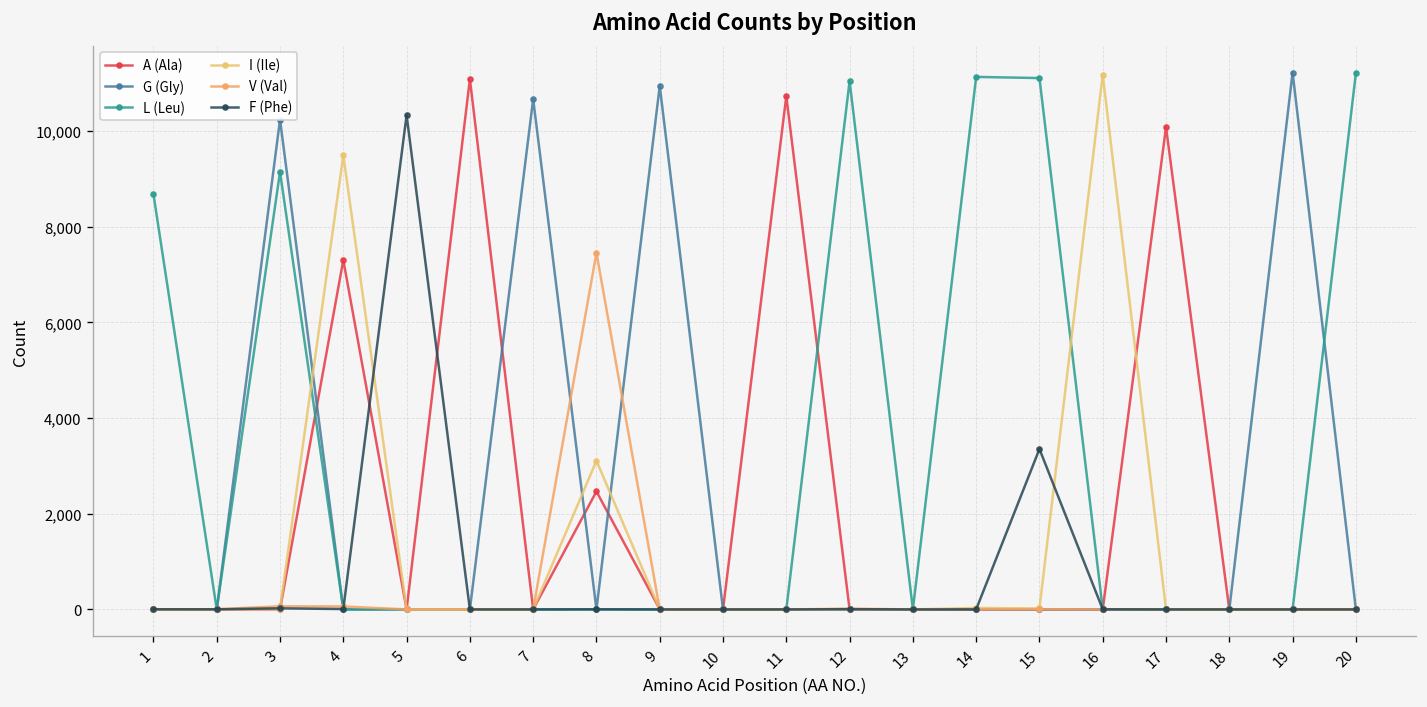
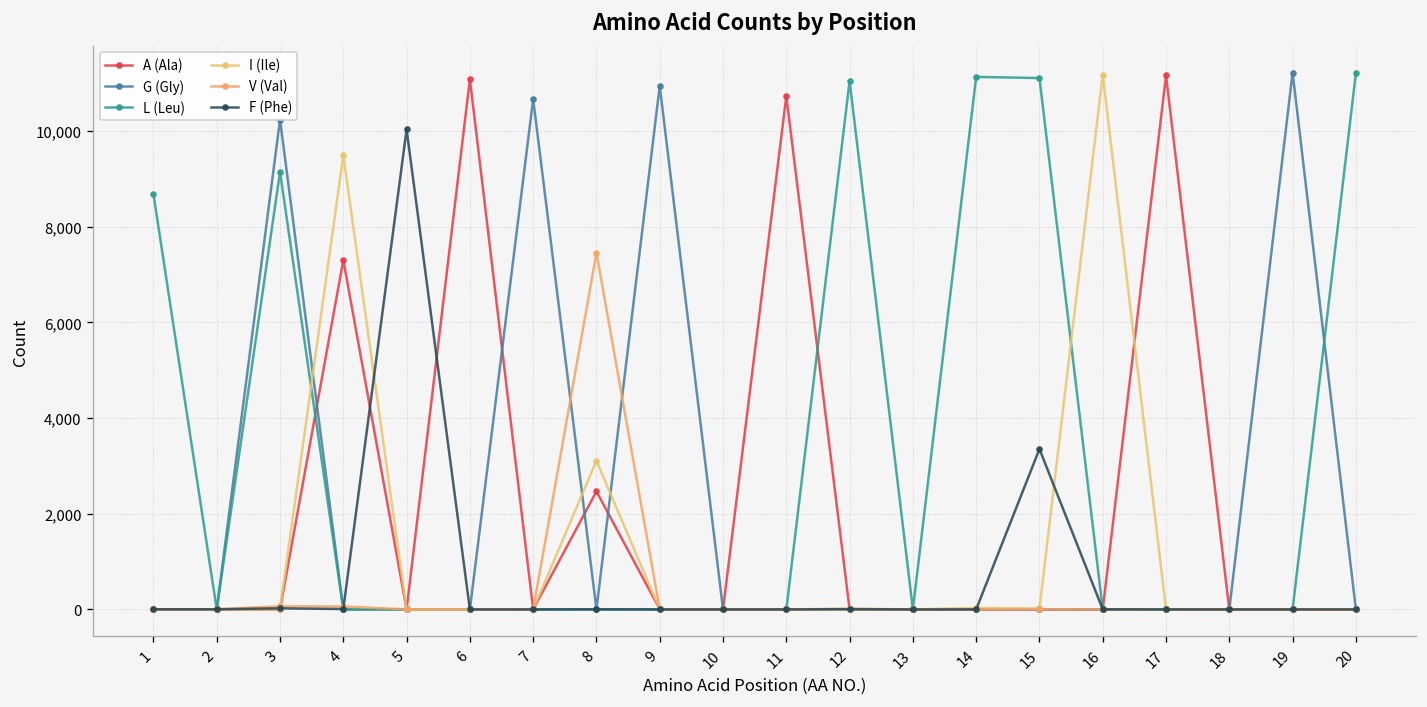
  {
    "A (Ala)": {
      "4": "7,300",
      "6": "11,100",
      "8": "2,500",
      "11": "10,700",
-     "17": "10,100"
+     "17": "11,200"
    },
    "F (Phe)": {
-     "5": "10,300",
+     "5": "10,000",
      "15": "3,400"
    }
  }
